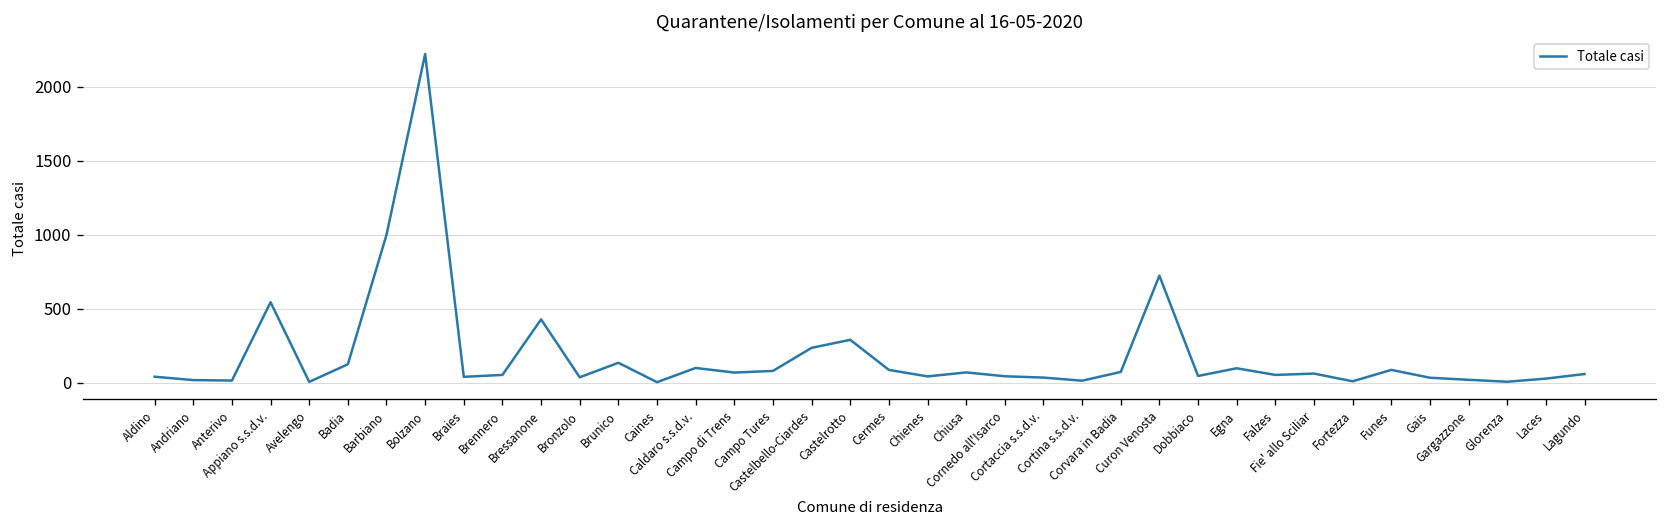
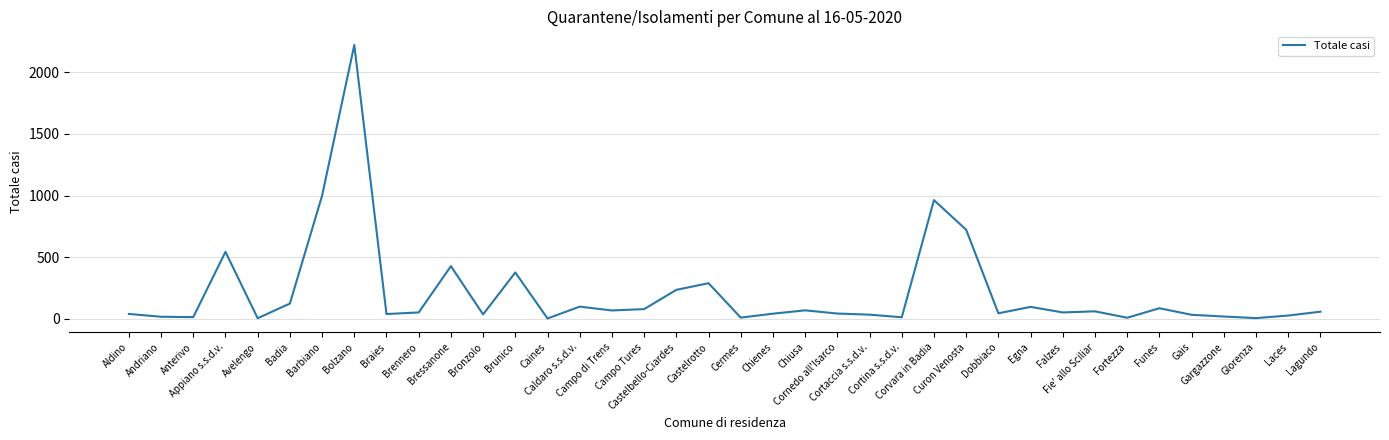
  {
    "Aldino": 40,
    "Andriano": 20,
    "Anterivo": 20,
    "Appiano s.s.d.v.": 540,
    "Avelengo": 10,
    "Badia": 130,
    "Barbiano": 1000,
    "Bolzano": 2220,
    "Braies": 40,
    "Brennero": 50,
    "Bressanone": 430,
    "Bronzolo": 40,
-   "Brunico": 140,
+   "Brunico": 380,
    "Caines": 0,
    "Caldaro s.s.d.v.": 100,
    "Campo di Trens": 70,
    "Campo Tures": 80,
    "Castelbello-Ciardes": 240,
    "Castelrotto": 290,
-   "Cermes": 90,
+   "Cermes": 10,
    "Chienes": 40,
    "Chiusa": 70,
    "Cornedo all'Isarco": 40,
    "Cortaccia s.s.d.v.": 40,
    "Cortina s.s.d.v.": 10,
-   "Corvara in Badia": 70,
+   "Corvara in Badia": 960,
    "Curon Venosta": 720,
    "Dobbiaco": 50,
    "Egna": 100,
    "Falzes": 50,
    "Fie' allo Sciliar": 60,
    "Fortezza": 10,
    "Funes": 90,
    "Gais": 30,
    "Gargazzone": 20,
    "Glorenza": 10,
    "Laces": 30,
    "Lagundo": 60
  }
